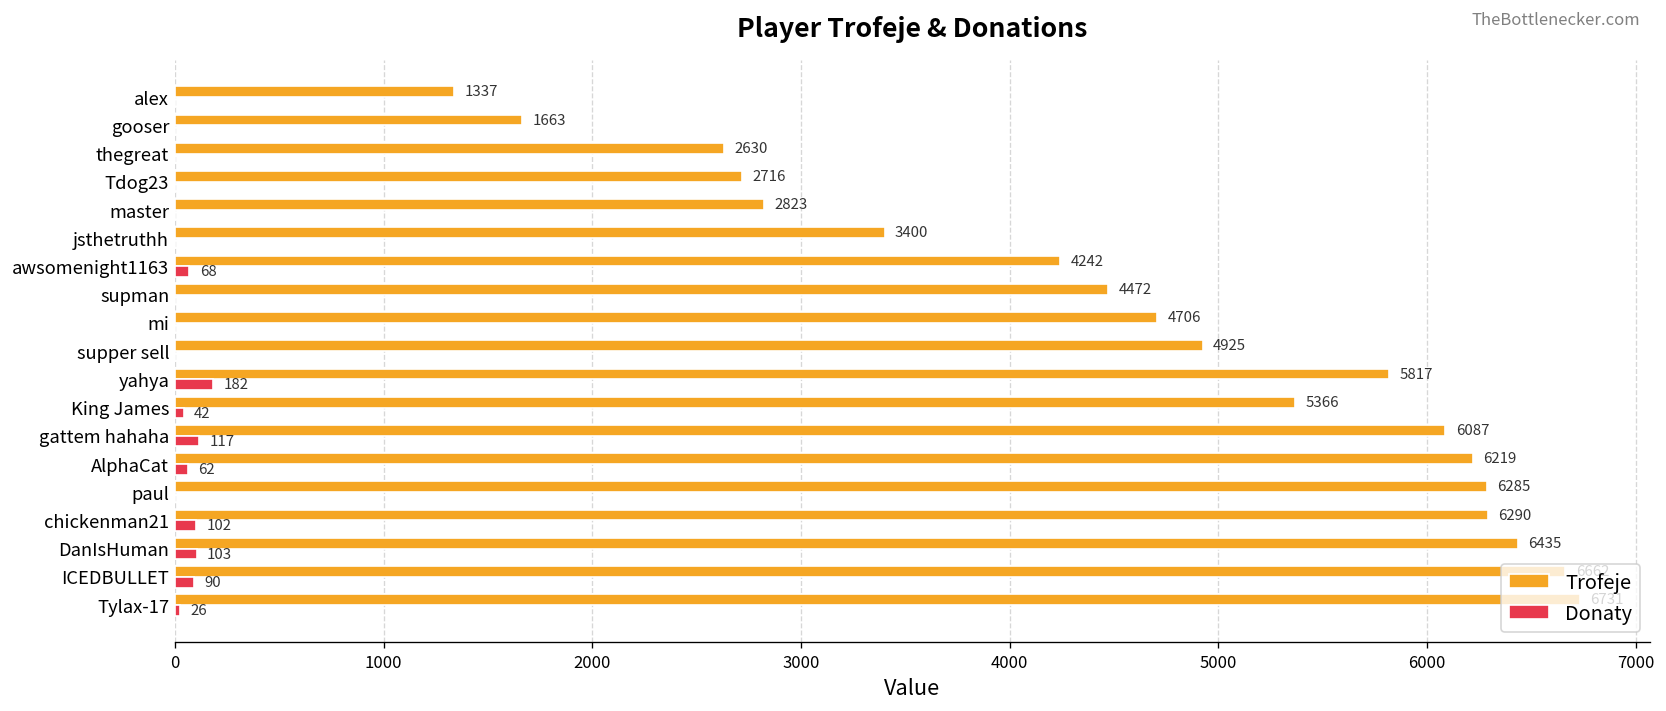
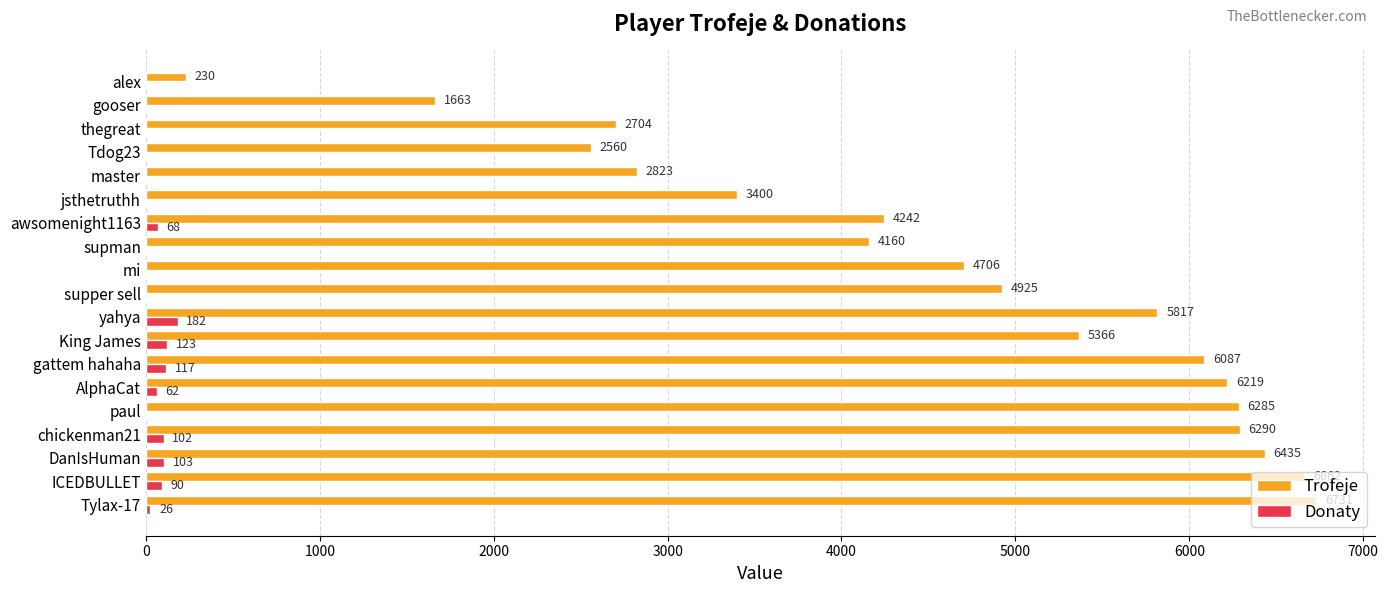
  {
    "Trofeje": {
-     "alex": 1337,
+     "alex": 230,
      "gooser": 1663,
-     "thegreat": 2630,
-     "Tdog23": 2716,
+     "thegreat": 2704,
+     "Tdog23": 2560,
      "master": 2823,
      "jsthetruthh": 3400,
      "awsomenight1163": 4242,
-     "supman": 4472,
+     "supman": 4160,
      "mi": 4706,
      "supper sell": 4925,
      "yahya": 5817,
      "King James": 5366,
      "gattem hahaha": 6087,
      "AlphaCat": 6219,
      "paul": 6285,
      "chickenman21": 6290,
      "DanIsHuman": 6435
    },
    "Donaty": {
      "awsomenight1163": 68,
      "yahya": 182,
-     "King James": 42,
+     "King James": 123,
      "gattem hahaha": 117,
      "AlphaCat": 62,
      "chickenman21": 102,
      "DanIsHuman": 103,
      "ICEDBULLET": 90,
      "Tylax-17": 26
    }
  }
